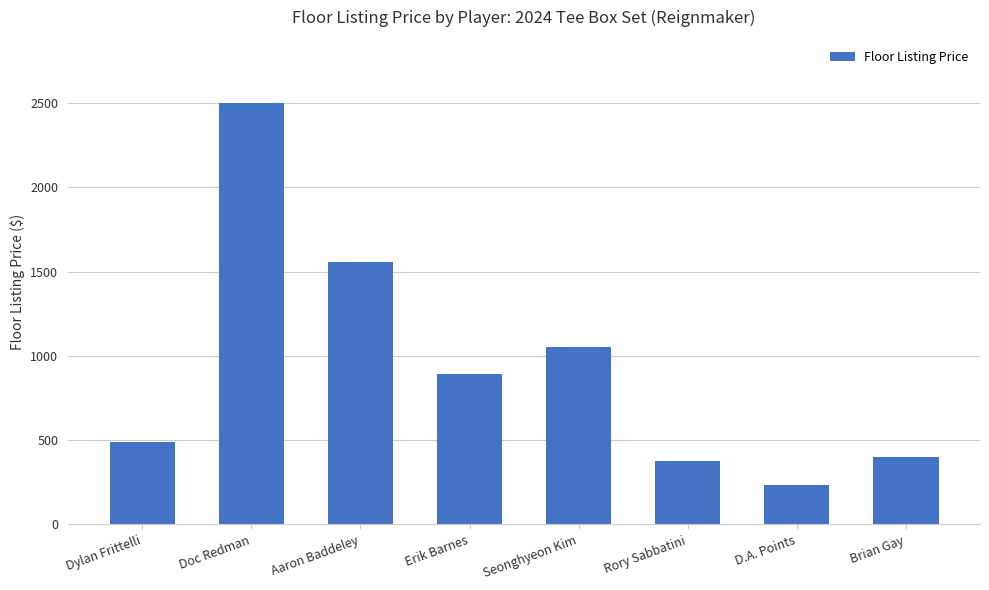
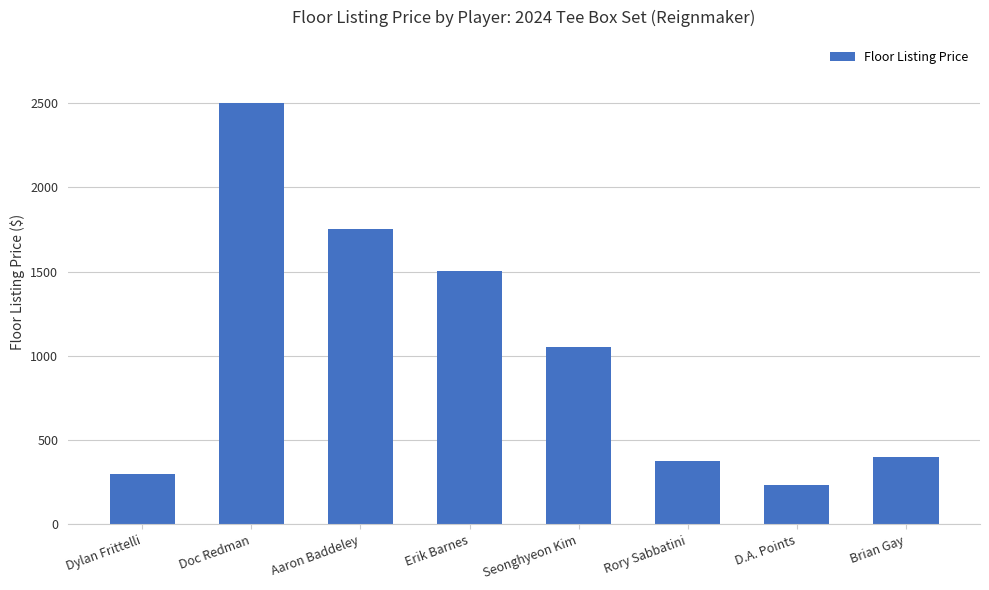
  {
-   "Dylan Frittelli": 490,
+   "Dylan Frittelli": 300,
    "Doc Redman": 2500,
-   "Aaron Baddeley": 1560,
-   "Erik Barnes": 890,
+   "Aaron Baddeley": 1750,
+   "Erik Barnes": 1510,
    "Seonghyeon Kim": 1050,
    "Rory Sabbatini": 370,
    "D.A. Points": 230,
    "Brian Gay": 400
  }
